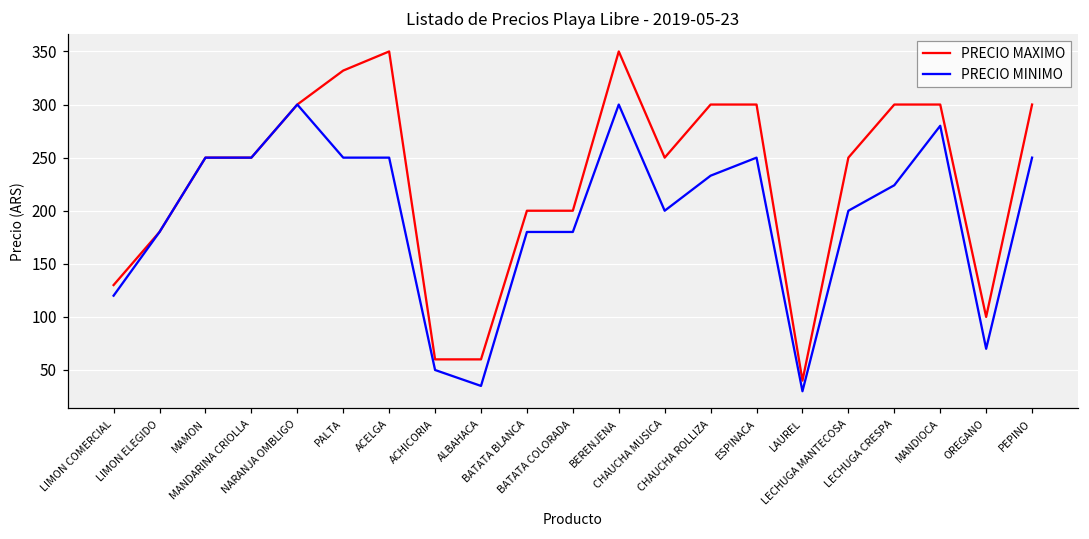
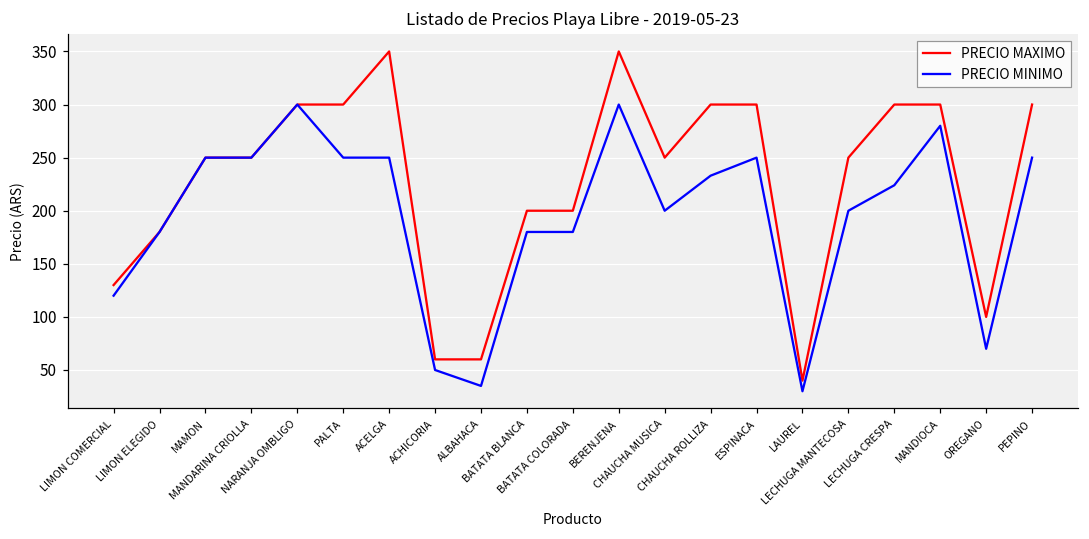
  {
    "PRECIO MAXIMO": {
      "LIMON COMERCIAL": 130,
-     "PALTA": 330,
+     "PALTA": 300,
      "ACELGA": 350,
      "ACHICORIA": 60,
      "ALBAHACA": 60,
      "BATATA BLANCA": 200,
      "BATATA COLORADA": 200,
      "BERENJENA": 350,
      "CHAUCHA MUSICA": 250,
      "CHAUCHA ROLLIZA": 300,
      "ESPINACA": 300,
      "LAUREL": 40,
      "LECHUGA MANTECOSA": 250,
      "LECHUGA CRESPA": 300,
      "MANDIOCA": 300,
      "OREGANO": 100,
      "PEPINO": 300
    },
    "PRECIO MINIMO": {
      "LIMON COMERCIAL": 120,
      "PALTA": 250,
      "ACELGA": 250,
      "ACHICORIA": 50,
      "ALBAHACA": 40,
      "BATATA BLANCA": 180,
      "BATATA COLORADA": 180,
      "BERENJENA": 300,
      "CHAUCHA MUSICA": 200,
      "CHAUCHA ROLLIZA": 230,
      "ESPINACA": 250,
      "LAUREL": 30,
      "LECHUGA MANTECOSA": 200,
      "LECHUGA CRESPA": 220,
      "MANDIOCA": 280,
      "OREGANO": 70,
      "PEPINO": 250
    }
  }
